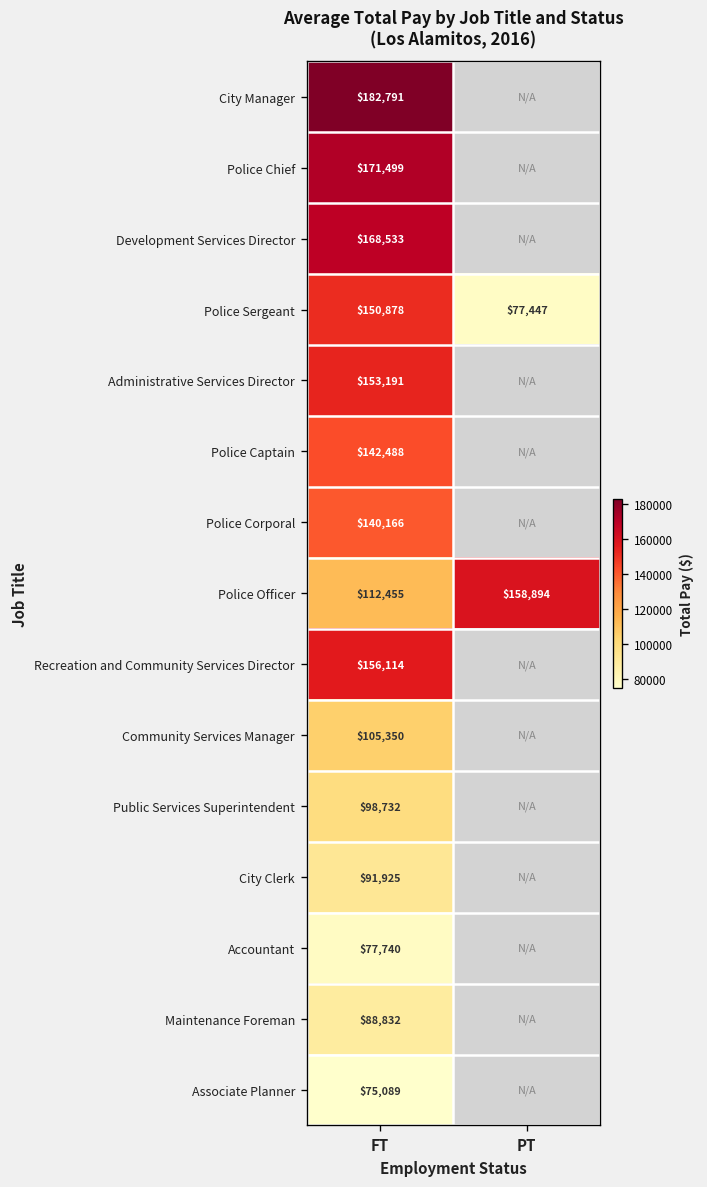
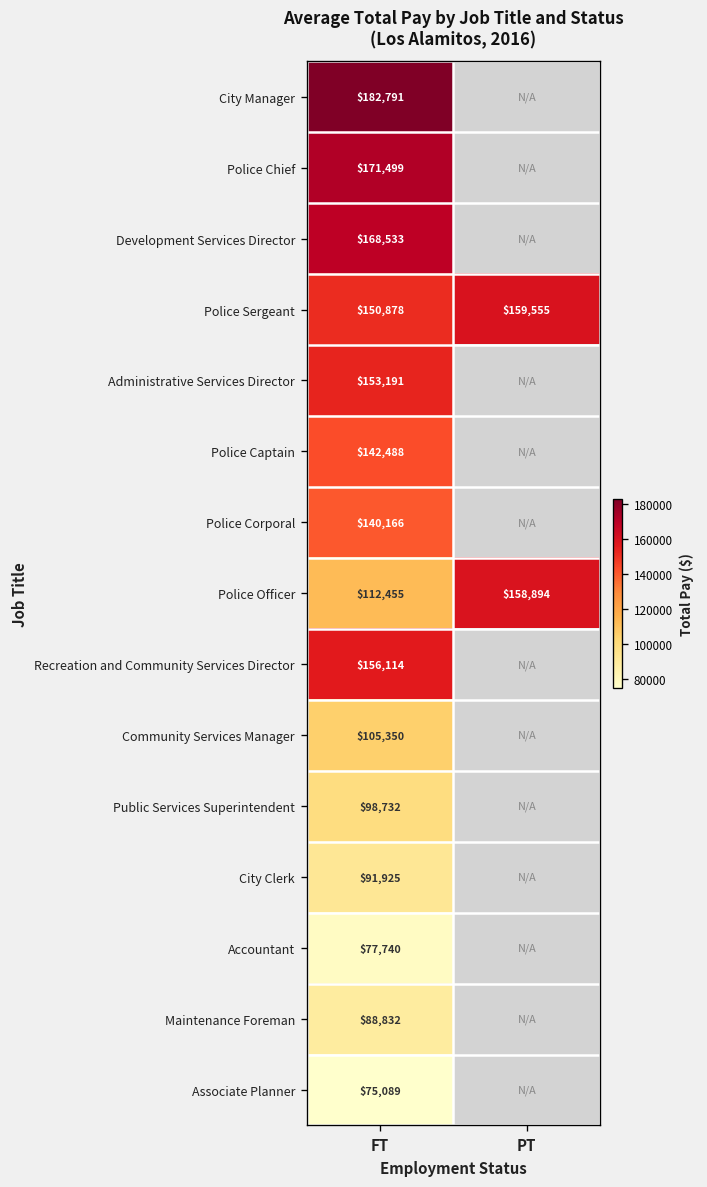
  {
    "City Manager": {
      "FT": "$182,791"
    },
    "Police Chief": {
      "FT": "$171,499"
    },
    "Development Services Director": {
      "FT": "$168,533"
    },
    "Police Sergeant": {
      "FT": "$150,878",
-     "PT": "$77,447"
+     "PT": "$159,555"
    },
    "Administrative Services Director": {
      "FT": "$153,191"
    },
    "Police Captain": {
      "FT": "$142,488"
    },
    "Police Corporal": {
      "FT": "$140,166"
    },
    "Police Officer": {
      "FT": "$112,455",
      "PT": "$158,894"
    },
    "Recreation and Community Services Director": {
      "FT": "$156,114"
    },
    "Community Services Manager": {
      "FT": "$105,350"
    },
    "Public Services Superintendent": {
      "FT": "$98,732"
    },
    "City Clerk": {
      "FT": "$91,925"
    },
    "Accountant": {
      "FT": "$77,740"
    },
    "Maintenance Foreman": {
      "FT": "$88,832"
    },
    "Associate Planner": {
      "FT": "$75,089"
    }
  }
